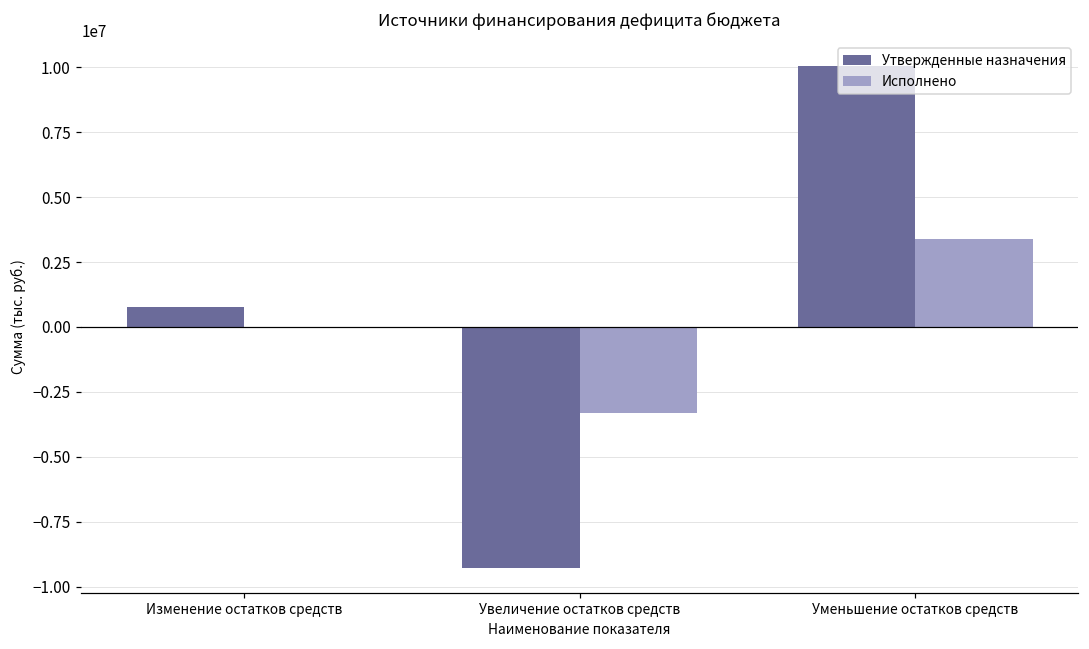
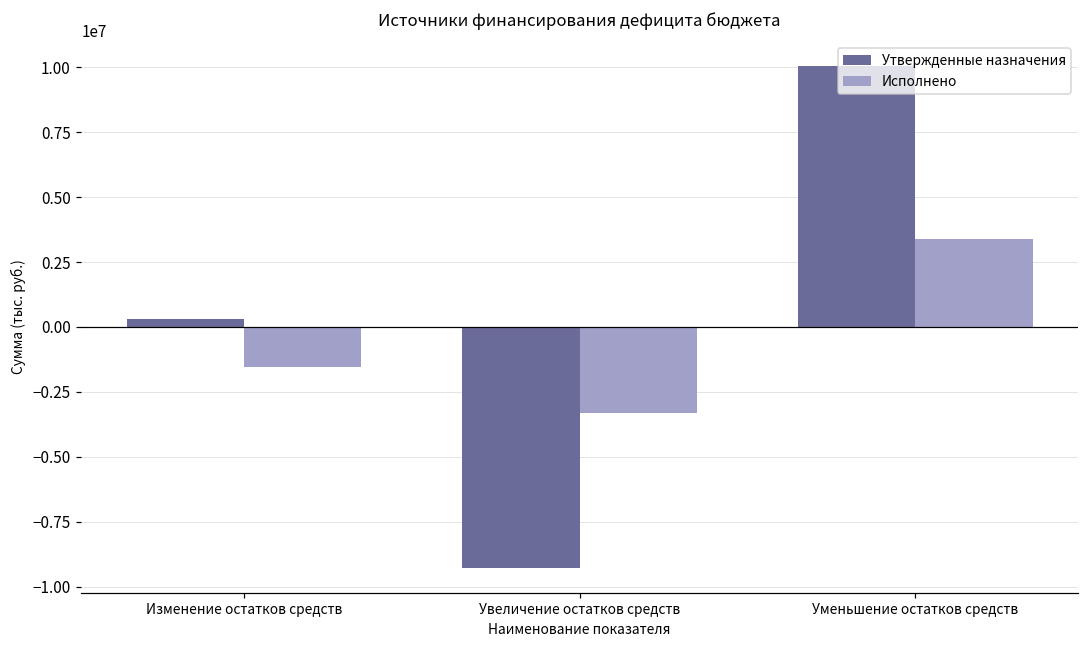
  {
    "Утвержденные назначения": {
-     "Изменение остатков средств": 800000,
+     "Изменение остатков средств": 300000,
      "Увеличение остатков средств": -9300000
    },
    "Исполнено": {
-     "Изменение остатков средств": -100000,
+     "Изменение остатков средств": -1500000,
      "Увеличение остатков средств": -3300000,
      "Уменьшение остатков средств": 3400000
    }
  }
